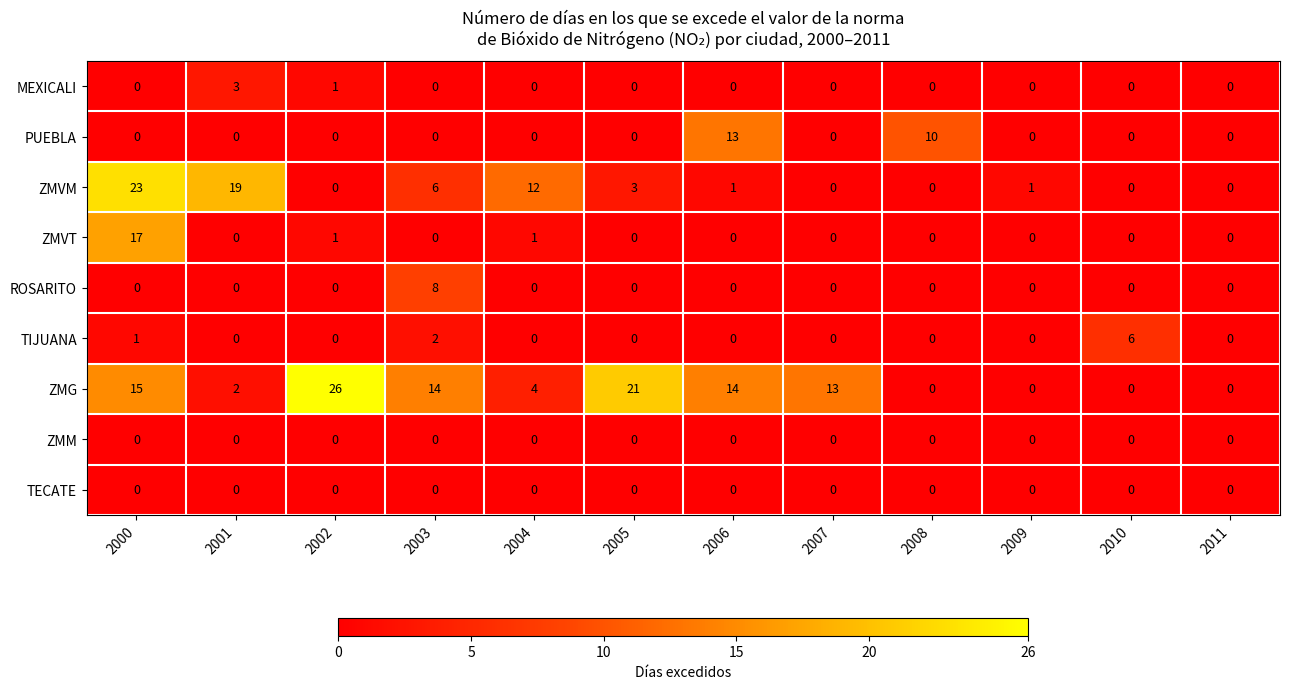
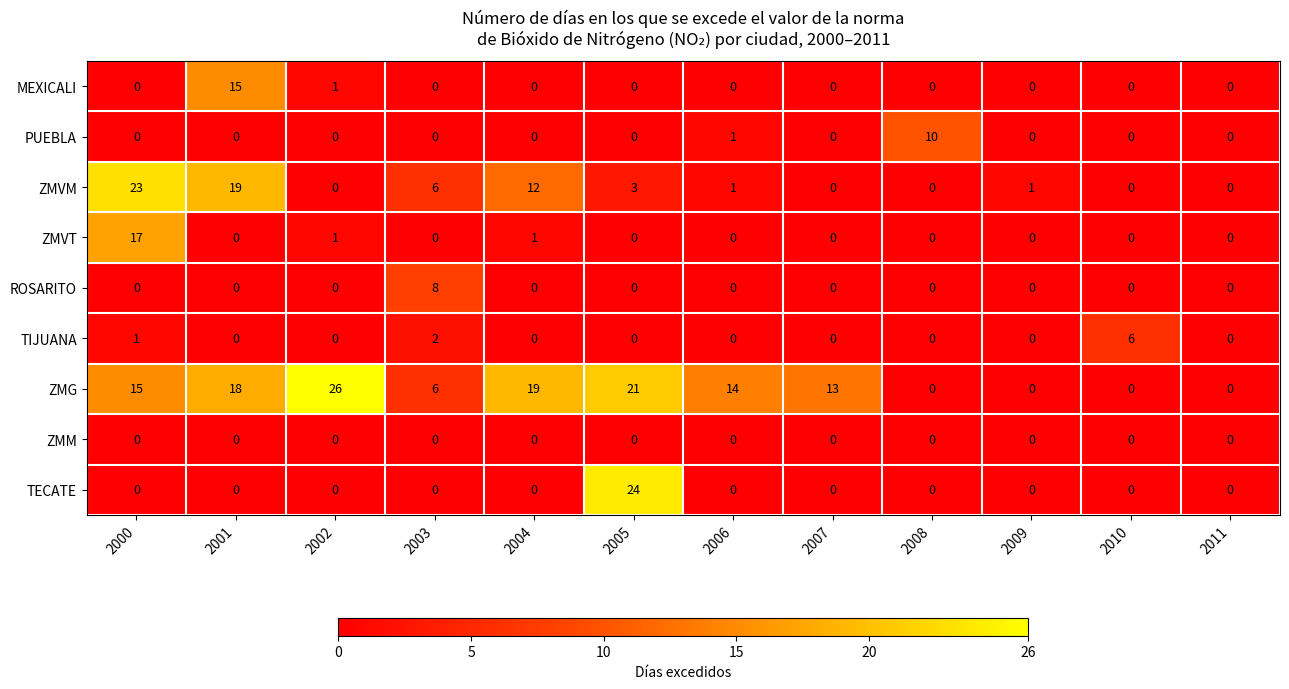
  {
    "MEXICALI": {
      "2000": 0,
-     "2001": 3,
+     "2001": 15,
      "2002": 1,
      "2003": 0,
      "2004": 0,
      "2005": 0,
      "2006": 0,
      "2007": 0,
      "2008": 0,
      "2009": 0,
      "2010": 0,
      "2011": 0
    },
    "PUEBLA": {
      "2000": 0,
      "2001": 0,
      "2002": 0,
      "2003": 0,
      "2004": 0,
      "2005": 0,
-     "2006": 13,
+     "2006": 1,
      "2007": 0,
      "2008": 10,
      "2009": 0,
      "2010": 0,
      "2011": 0
    },
    "ZMVM": {
      "2000": 23,
      "2001": 19,
      "2002": 0,
      "2003": 6,
      "2004": 12,
      "2005": 3,
      "2006": 1,
      "2007": 0,
      "2008": 0,
      "2009": 1,
      "2010": 0,
      "2011": 0
    },
    "ZMVT": {
      "2000": 17,
      "2001": 0,
      "2002": 1,
      "2003": 0,
      "2004": 1,
      "2005": 0,
      "2006": 0,
      "2007": 0,
      "2008": 0,
      "2009": 0,
      "2010": 0,
      "2011": 0
    },
    "ROSARITO": {
      "2000": 0,
      "2001": 0,
      "2002": 0,
      "2003": 8,
      "2004": 0,
      "2005": 0,
      "2006": 0,
      "2007": 0,
      "2008": 0,
      "2009": 0,
      "2010": 0,
      "2011": 0
    },
    "TIJUANA": {
      "2000": 1,
      "2001": 0,
      "2002": 0,
      "2003": 2,
      "2004": 0,
      "2005": 0,
      "2006": 0,
      "2007": 0,
      "2008": 0,
      "2009": 0,
      "2010": 6,
      "2011": 0
    },
    "ZMG": {
      "2000": 15,
-     "2001": 2,
+     "2001": 18,
      "2002": 26,
-     "2003": 14,
-     "2004": 4,
+     "2003": 6,
+     "2004": 19,
      "2005": 21,
      "2006": 14,
      "2007": 13,
      "2008": 0,
      "2009": 0,
      "2010": 0,
      "2011": 0
    },
    "ZMM": {
      "2000": 0,
      "2001": 0,
      "2002": 0,
      "2003": 0,
      "2004": 0,
      "2005": 0,
      "2006": 0,
      "2007": 0,
      "2008": 0,
      "2009": 0,
      "2010": 0,
      "2011": 0
    },
    "TECATE": {
      "2000": 0,
      "2001": 0,
      "2002": 0,
      "2003": 0,
      "2004": 0,
-     "2005": 0,
+     "2005": 24,
      "2006": 0,
      "2007": 0,
      "2008": 0,
      "2009": 0,
      "2010": 0,
      "2011": 0
    }
  }
